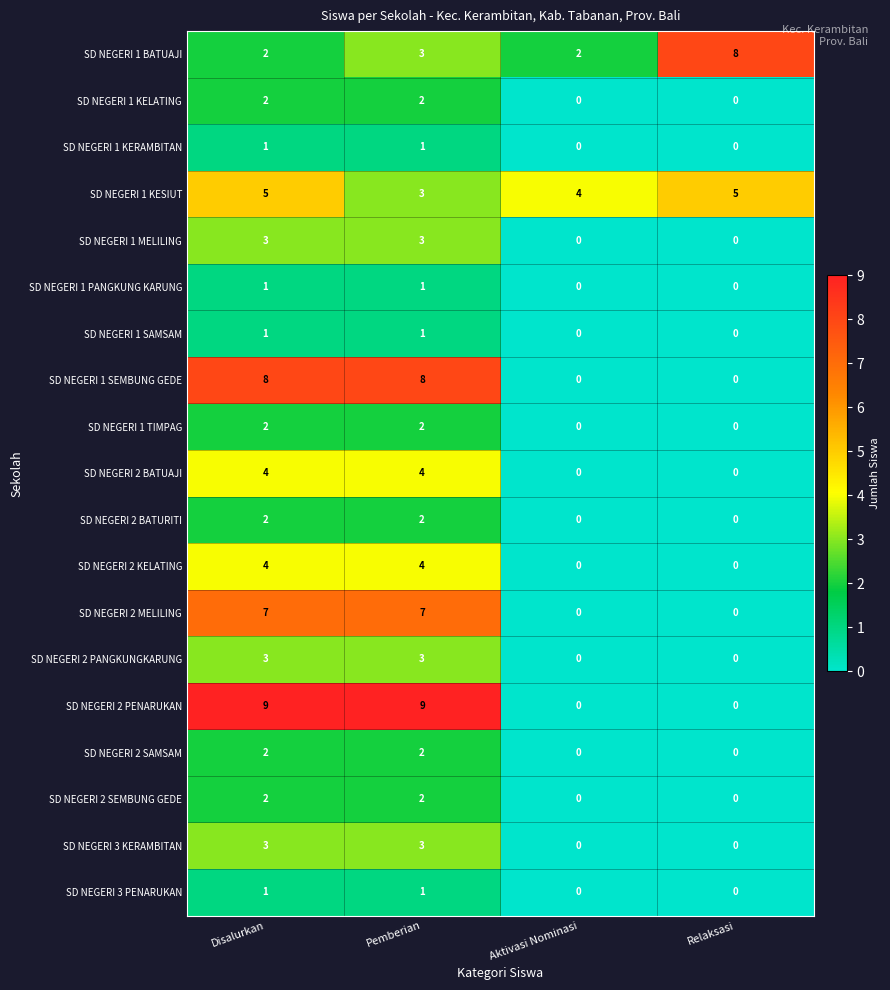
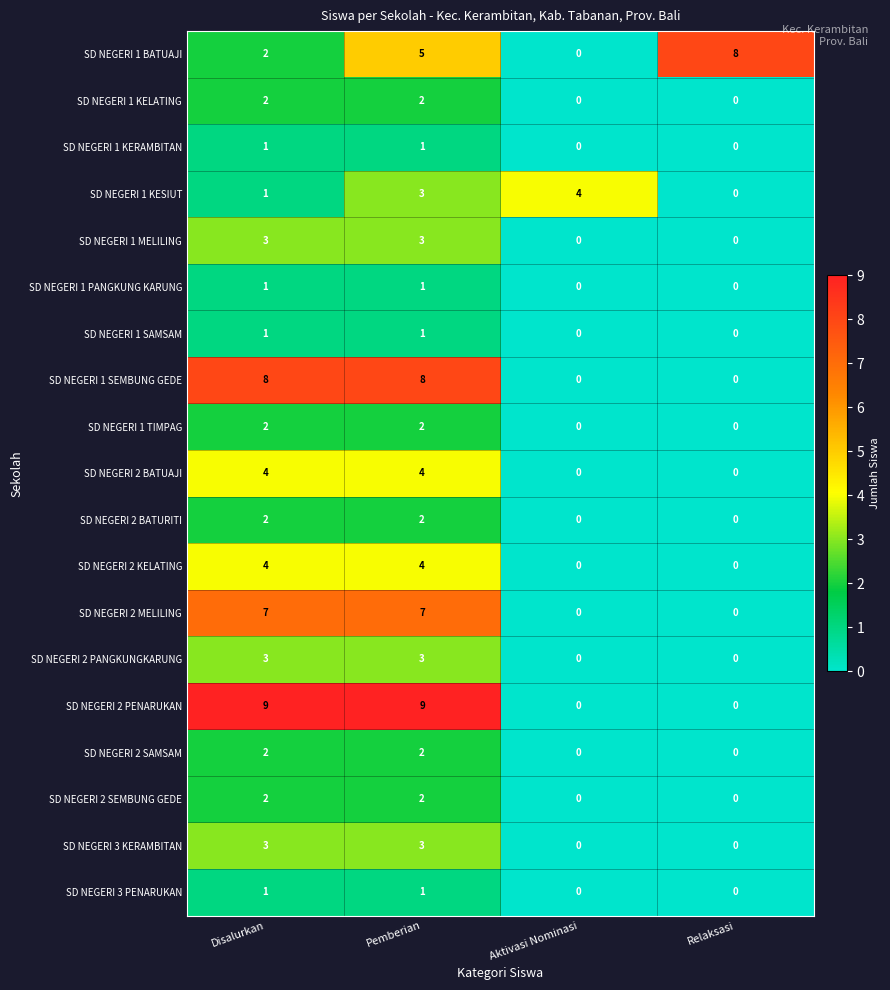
  {
    "SD NEGERI 1 BATUAJI": {
      "Disalurkan": 2,
-     "Pemberian": 3,
-     "Aktivasi Nominasi": 2,
+     "Pemberian": 5,
+     "Aktivasi Nominasi": 0,
      "Relaksasi": 8
    },
    "SD NEGERI 1 KELATING": {
      "Disalurkan": 2,
      "Pemberian": 2,
      "Aktivasi Nominasi": 0,
      "Relaksasi": 0
    },
    "SD NEGERI 1 KERAMBITAN": {
      "Disalurkan": 1,
      "Pemberian": 1,
      "Aktivasi Nominasi": 0,
      "Relaksasi": 0
    },
    "SD NEGERI 1 KESIUT": {
-     "Disalurkan": 5,
+     "Disalurkan": 1,
      "Pemberian": 3,
      "Aktivasi Nominasi": 4,
-     "Relaksasi": 5
+     "Relaksasi": 0
    },
    "SD NEGERI 1 MELILING": {
      "Disalurkan": 3,
      "Pemberian": 3,
      "Aktivasi Nominasi": 0,
      "Relaksasi": 0
    },
    "SD NEGERI 1 PANGKUNG KARUNG": {
      "Disalurkan": 1,
      "Pemberian": 1,
      "Aktivasi Nominasi": 0,
      "Relaksasi": 0
    },
    "SD NEGERI 1 SAMSAM": {
      "Disalurkan": 1,
      "Pemberian": 1,
      "Aktivasi Nominasi": 0,
      "Relaksasi": 0
    },
    "SD NEGERI 1 SEMBUNG GEDE": {
      "Disalurkan": 8,
      "Pemberian": 8,
      "Aktivasi Nominasi": 0,
      "Relaksasi": 0
    },
    "SD NEGERI 1 TIMPAG": {
      "Disalurkan": 2,
      "Pemberian": 2,
      "Aktivasi Nominasi": 0,
      "Relaksasi": 0
    },
    "SD NEGERI 2 BATUAJI": {
      "Disalurkan": 4,
      "Pemberian": 4,
      "Aktivasi Nominasi": 0,
      "Relaksasi": 0
    },
    "SD NEGERI 2 BATURITI": {
      "Disalurkan": 2,
      "Pemberian": 2,
      "Aktivasi Nominasi": 0,
      "Relaksasi": 0
    },
    "SD NEGERI 2 KELATING": {
      "Disalurkan": 4,
      "Pemberian": 4,
      "Aktivasi Nominasi": 0,
      "Relaksasi": 0
    },
    "SD NEGERI 2 MELILING": {
      "Disalurkan": 7,
      "Pemberian": 7,
      "Aktivasi Nominasi": 0,
      "Relaksasi": 0
    },
    "SD NEGERI 2 PANGKUNGKARUNG": {
      "Disalurkan": 3,
      "Pemberian": 3,
      "Aktivasi Nominasi": 0,
      "Relaksasi": 0
    },
    "SD NEGERI 2 PENARUKAN": {
      "Disalurkan": 9,
      "Pemberian": 9,
      "Aktivasi Nominasi": 0,
      "Relaksasi": 0
    },
    "SD NEGERI 2 SAMSAM": {
      "Disalurkan": 2,
      "Pemberian": 2,
      "Aktivasi Nominasi": 0,
      "Relaksasi": 0
    },
    "SD NEGERI 2 SEMBUNG GEDE": {
      "Disalurkan": 2,
      "Pemberian": 2,
      "Aktivasi Nominasi": 0,
      "Relaksasi": 0
    },
    "SD NEGERI 3 KERAMBITAN": {
      "Disalurkan": 3,
      "Pemberian": 3,
      "Aktivasi Nominasi": 0,
      "Relaksasi": 0
    },
    "SD NEGERI 3 PENARUKAN": {
      "Disalurkan": 1,
      "Pemberian": 1,
      "Aktivasi Nominasi": 0,
      "Relaksasi": 0
    }
  }
